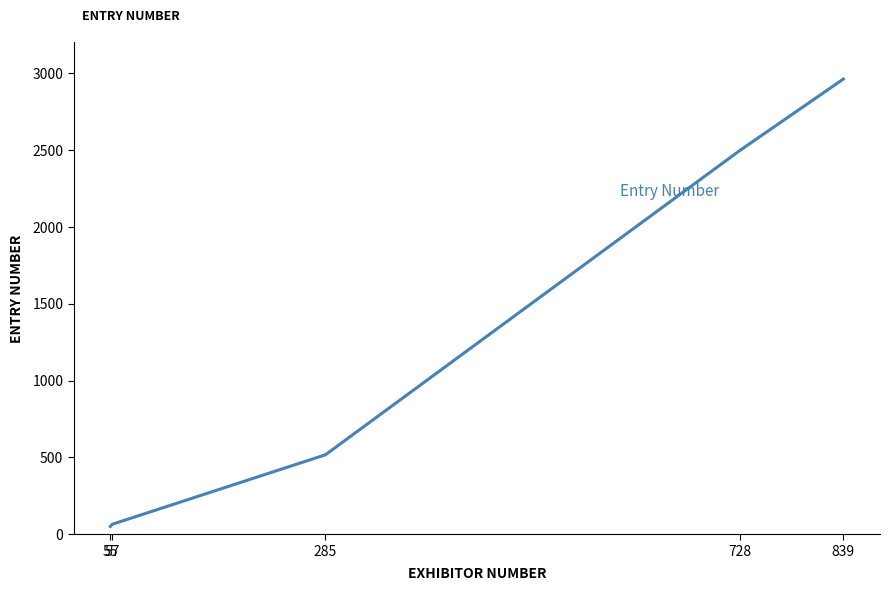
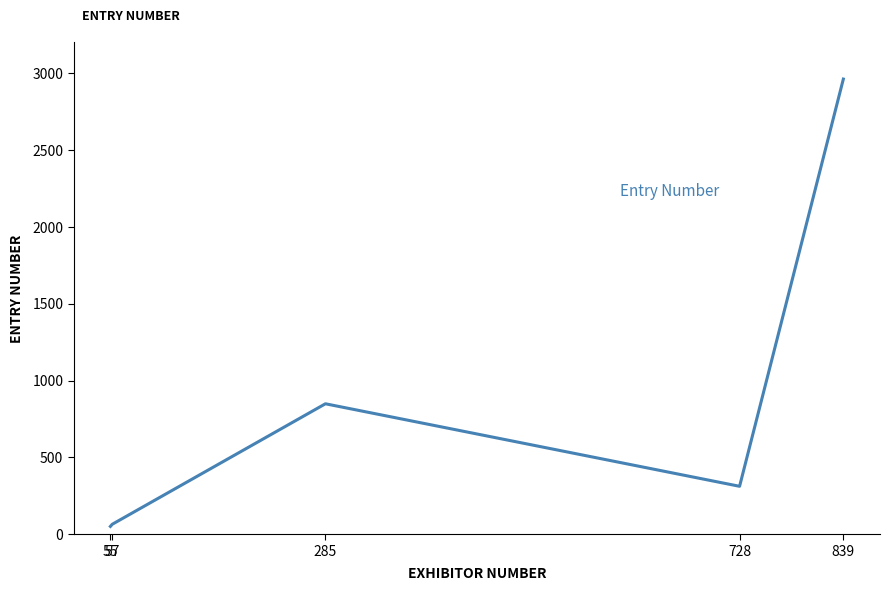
  {
-   "285": 520,
-   "728": 2500,
+   "285": 850,
+   "728": 310,
    "839": 2960
  }
